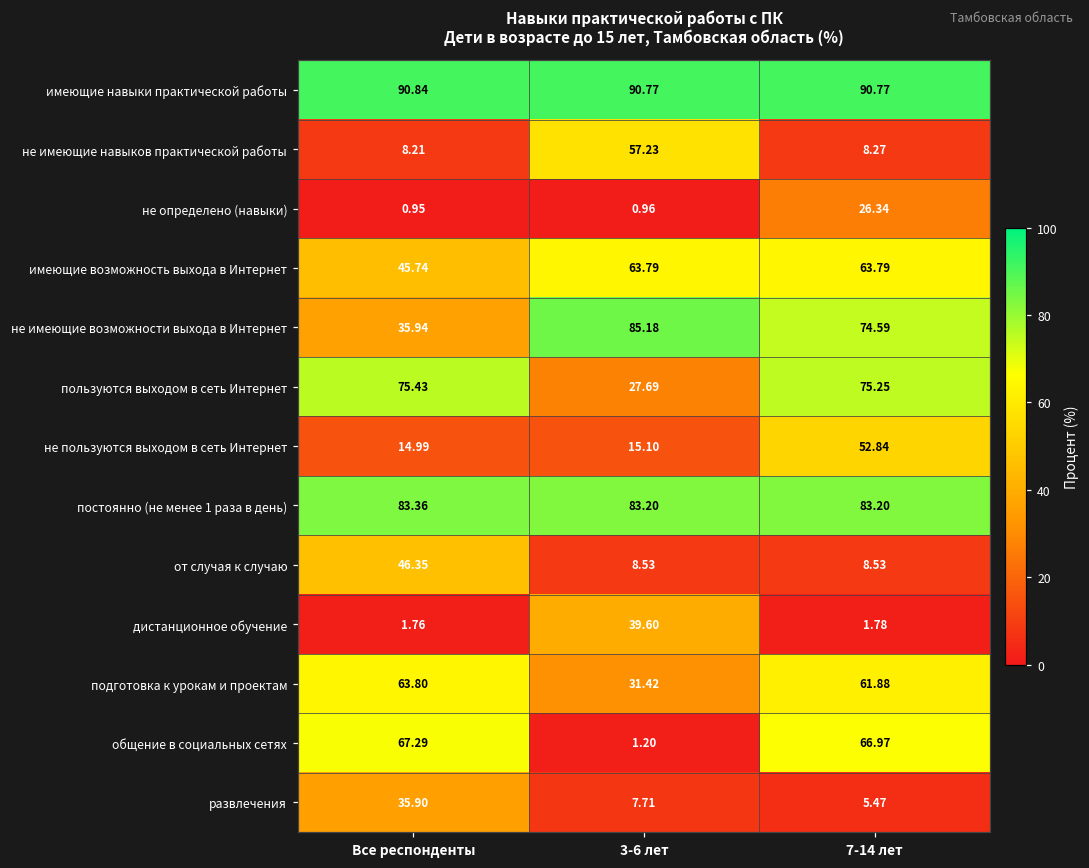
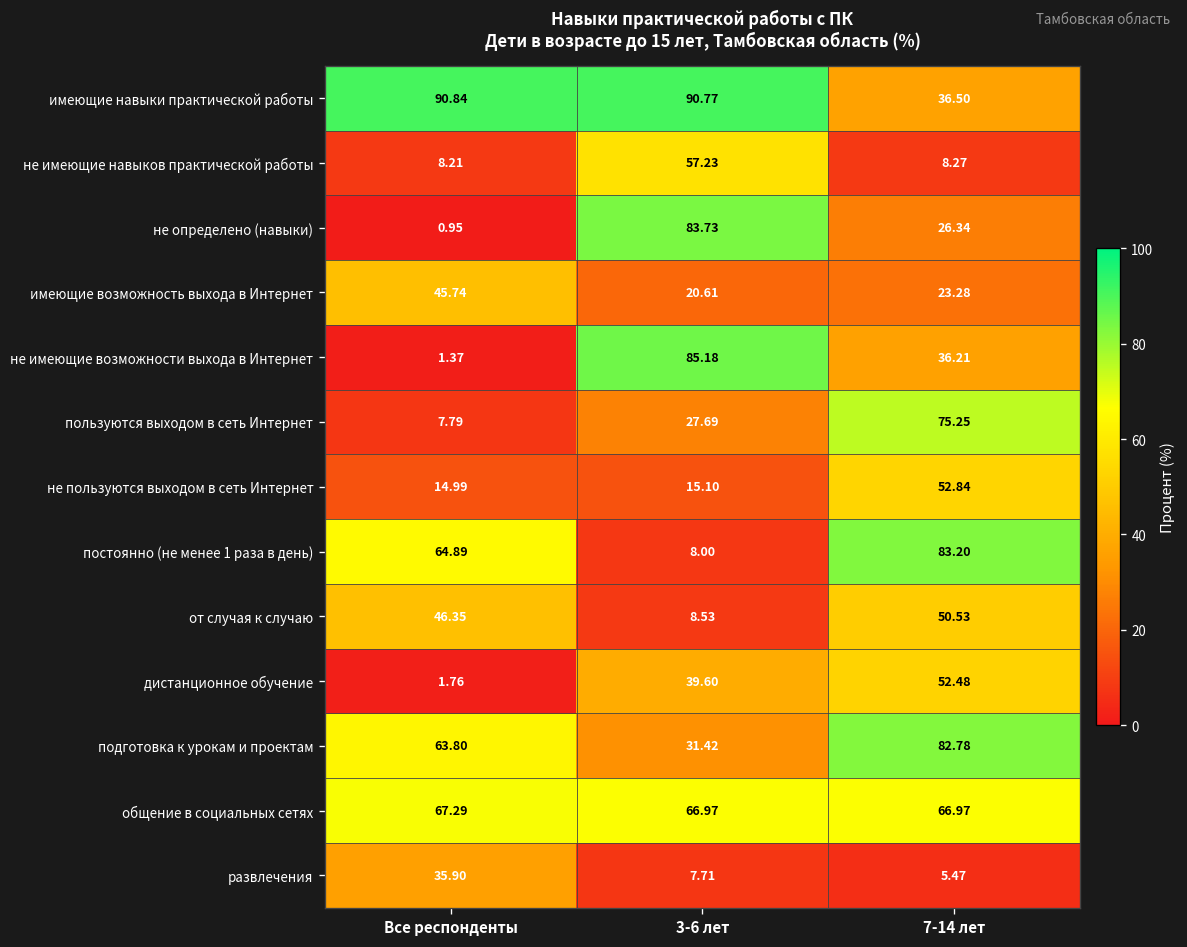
  {
    "имеющие навыки практической работы": {
      "Все респонденты": 90.84,
      "3-6 лет": 90.77,
-     "7-14 лет": 90.77
+     "7-14 лет": 36.50
    },
    "не имеющие навыков практической работы": {
      "Все респонденты": 8.21,
      "3-6 лет": 57.23,
      "7-14 лет": 8.27
    },
    "не определено (навыки)": {
      "Все респонденты": 0.95,
-     "3-6 лет": 0.96,
+     "3-6 лет": 83.73,
      "7-14 лет": 26.34
    },
    "имеющие возможность выхода в Интернет": {
      "Все респонденты": 45.74,
-     "3-6 лет": 63.79,
-     "7-14 лет": 63.79
+     "3-6 лет": 20.61,
+     "7-14 лет": 23.28
    },
    "не имеющие возможности выхода в Интернет": {
-     "Все респонденты": 35.94,
+     "Все респонденты": 1.37,
      "3-6 лет": 85.18,
-     "7-14 лет": 74.59
+     "7-14 лет": 36.21
    },
    "пользуются выходом в сеть Интернет": {
-     "Все респонденты": 75.43,
+     "Все респонденты": 7.79,
      "3-6 лет": 27.69,
      "7-14 лет": 75.25
    },
    "не пользуются выходом в сеть Интернет": {
      "Все респонденты": 14.99,
      "3-6 лет": 15.10,
      "7-14 лет": 52.84
    },
    "постоянно (не менее 1 раза в день)": {
-     "Все респонденты": 83.36,
-     "3-6 лет": 83.20,
+     "Все респонденты": 64.89,
+     "3-6 лет": 8.00,
      "7-14 лет": 83.20
    },
    "от случая к случаю": {
      "Все респонденты": 46.35,
      "3-6 лет": 8.53,
-     "7-14 лет": 8.53
+     "7-14 лет": 50.53
    },
    "дистанционное обучение": {
      "Все респонденты": 1.76,
      "3-6 лет": 39.60,
-     "7-14 лет": 1.78
+     "7-14 лет": 52.48
    },
    "подготовка к урокам и проектам": {
      "Все респонденты": 63.80,
      "3-6 лет": 31.42,
-     "7-14 лет": 61.88
+     "7-14 лет": 82.78
    },
    "общение в социальных сетях": {
      "Все респонденты": 67.29,
-     "3-6 лет": 1.20,
+     "3-6 лет": 66.97,
      "7-14 лет": 66.97
    },
    "развлечения": {
      "Все респонденты": 35.90,
      "3-6 лет": 7.71,
      "7-14 лет": 5.47
    }
  }
